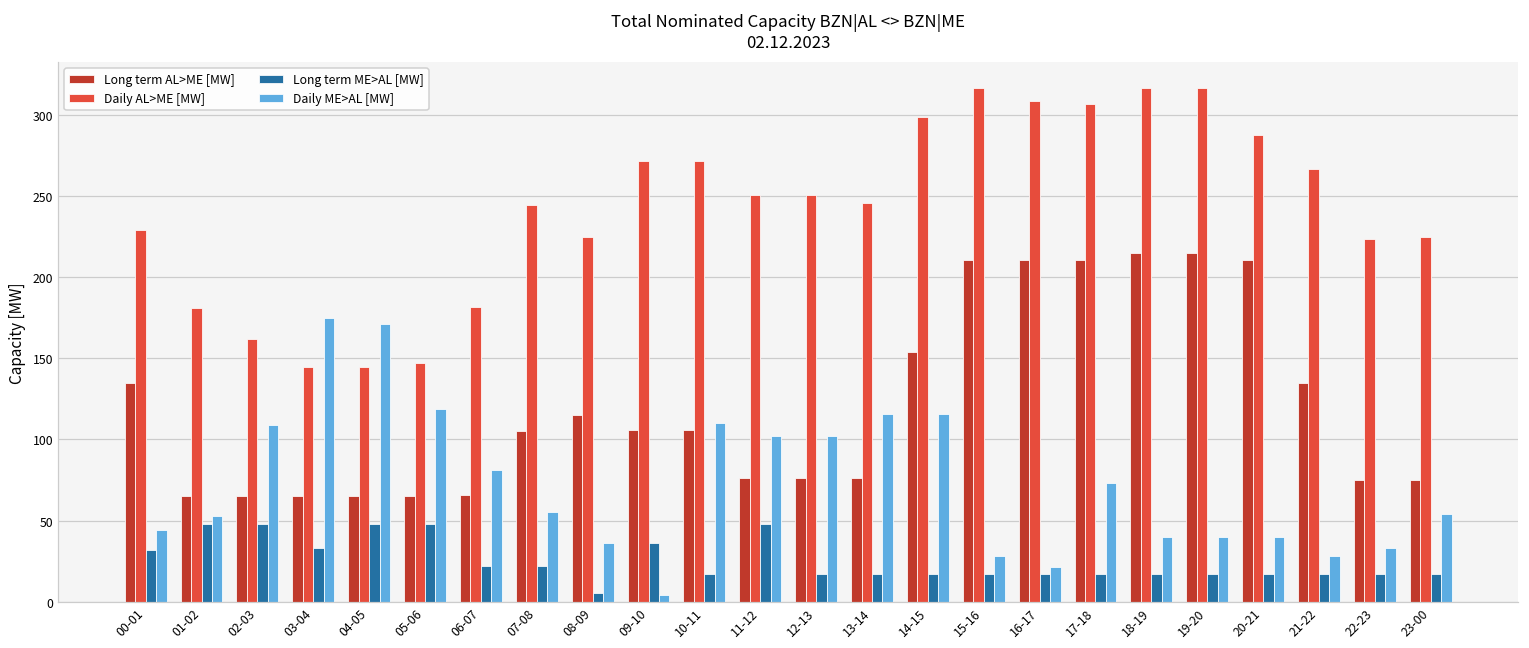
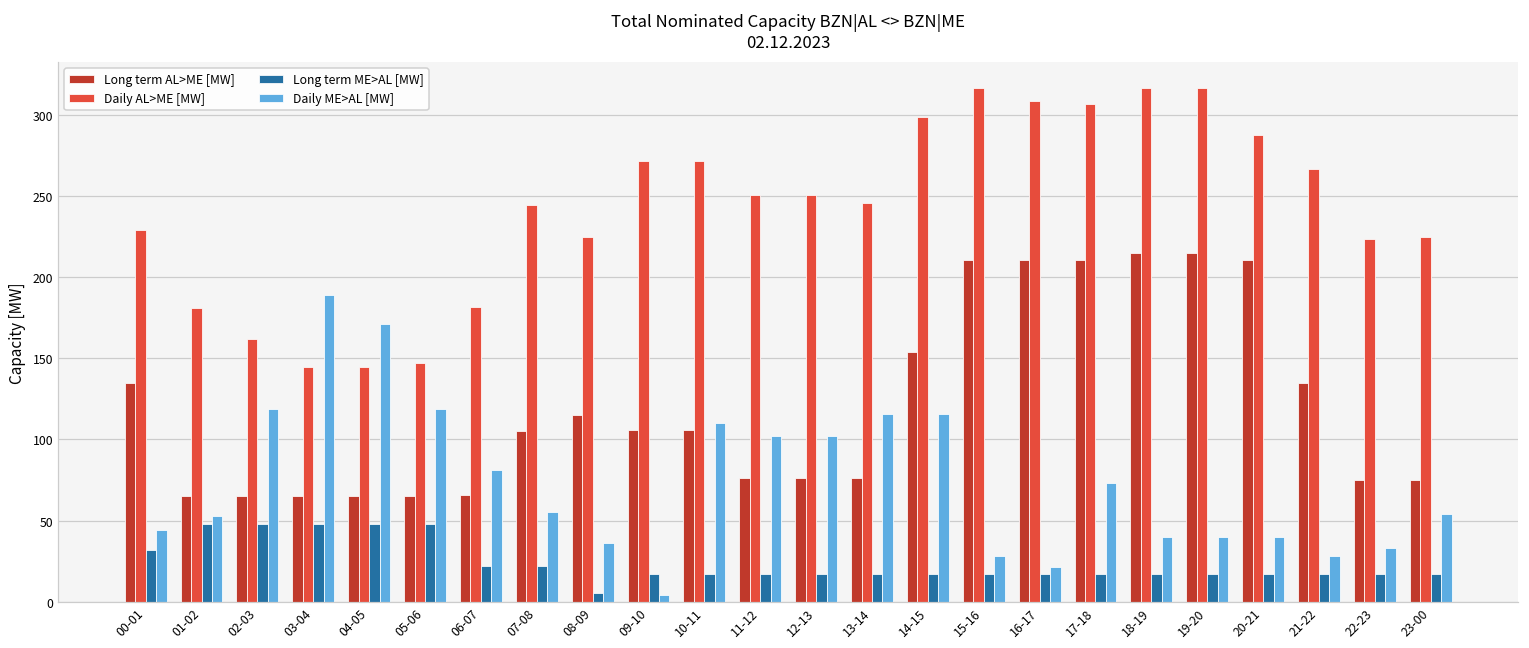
  {
    "Long term ME>AL [MW]": {
      "00-01": 32,
      "01-02": 48,
      "02-03": 48,
-     "03-04": 33,
+     "03-04": 48,
      "04-05": 48,
      "05-06": 48,
      "06-07": 22,
      "07-08": 22,
      "08-09": 5,
-     "09-10": 36,
+     "09-10": 17,
      "10-11": 17,
-     "11-12": 48,
+     "11-12": 17,
      "12-13": 17,
      "13-14": 17,
      "14-15": 17,
      "15-16": 17,
      "16-17": 17,
      "17-18": 17,
      "18-19": 17,
      "19-20": 17,
      "20-21": 17,
      "21-22": 17,
      "22-23": 17,
      "23-00": 17
    },
    "Daily ME>AL [MW]": {
      "00-01": 44,
      "01-02": 53,
-     "02-03": 109,
-     "03-04": 175,
+     "02-03": 119,
+     "03-04": 189,
      "04-05": 171,
      "05-06": 119,
      "06-07": 81,
      "07-08": 55,
      "08-09": 36,
      "09-10": 4,
      "10-11": 110,
      "11-12": 102,
      "12-13": 102,
      "13-14": 116,
      "14-15": 116,
      "15-16": 28,
      "16-17": 21,
      "17-18": 73,
      "18-19": 40,
      "19-20": 40,
      "20-21": 40,
      "21-22": 28,
      "22-23": 33,
      "23-00": 54
    }
  }
